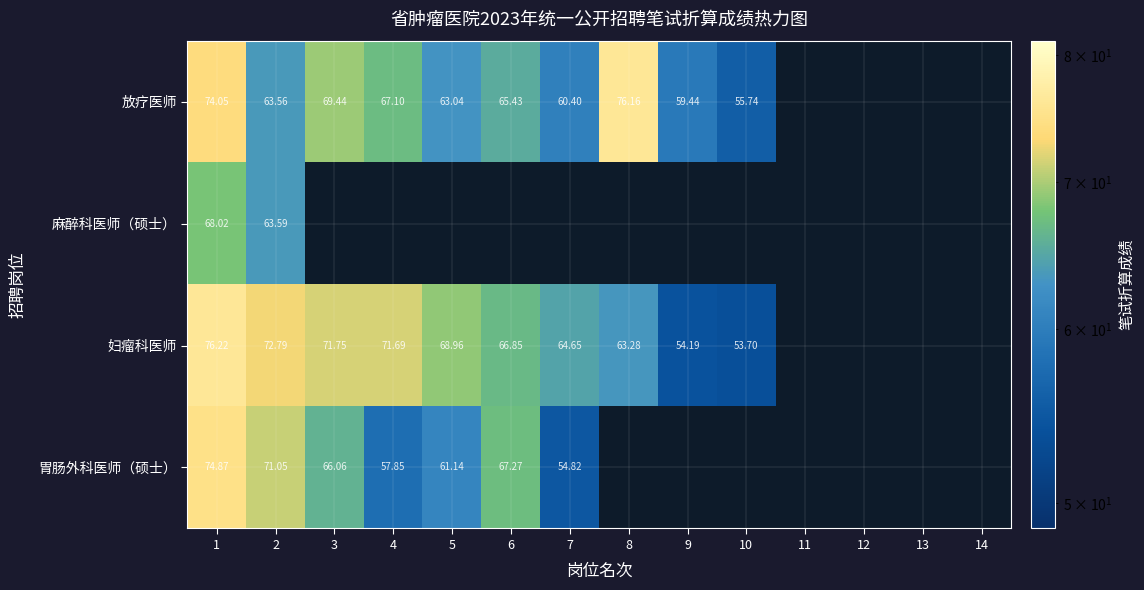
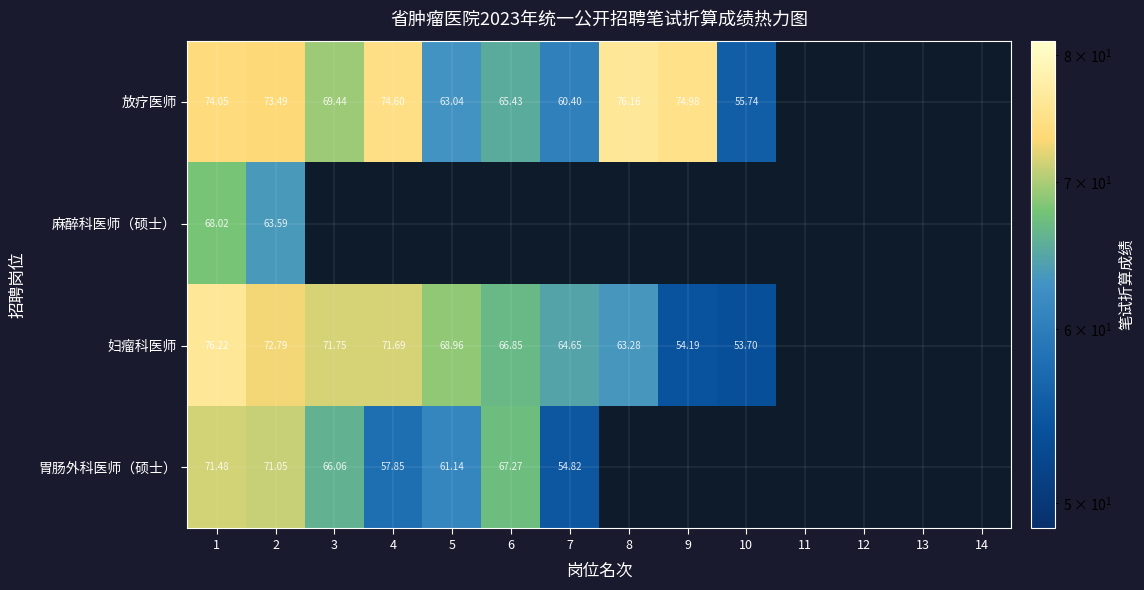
  {
    "放疗医师": {
      "1": 74.05,
-     "2": 63.56,
+     "2": 73.49,
      "3": 69.44,
-     "4": 67.10,
+     "4": 74.60,
      "5": 63.04,
      "6": 65.43,
      "7": 60.40,
      "8": 76.16,
-     "9": 59.44,
+     "9": 74.98,
      "10": 55.74
    },
    "麻醉科医师（硕士）": {
      "1": 68.02,
      "2": 63.59
    },
    "妇瘤科医师": {
      "1": 76.22,
      "2": 72.79,
      "3": 71.75,
      "4": 71.69,
      "5": 68.96,
      "6": 66.85,
      "7": 64.65,
      "8": 63.28,
      "9": 54.19,
      "10": 53.70
    },
    "胃肠外科医师（硕士）": {
-     "1": 74.87,
+     "1": 71.48,
      "2": 71.05,
      "3": 66.06,
      "4": 57.85,
      "5": 61.14,
      "6": 67.27,
      "7": 54.82
    }
  }
